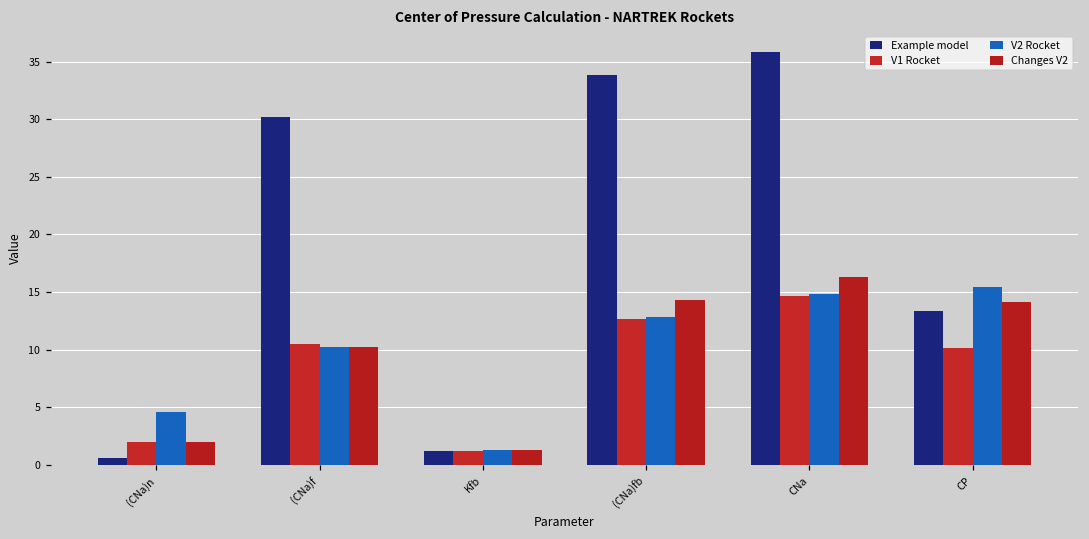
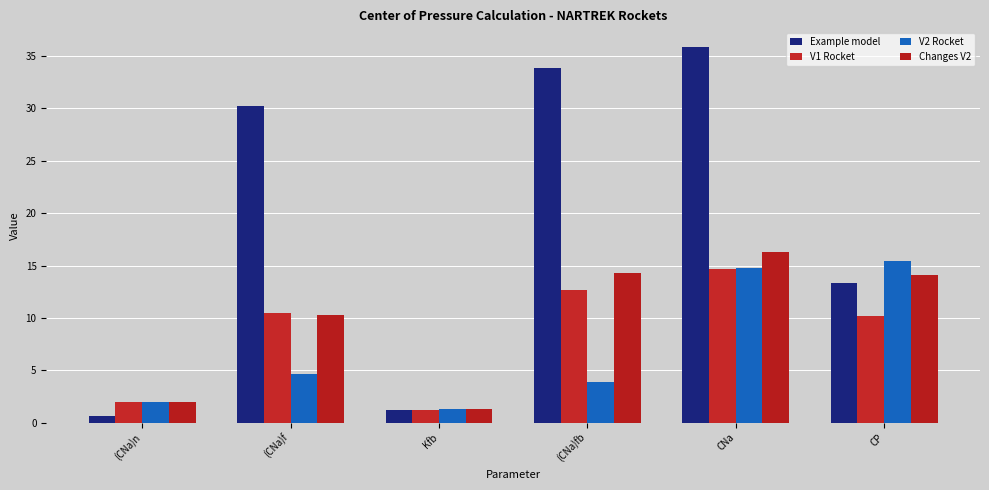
  {
    "Example model": {
      "(CNa)n": 0.6,
      "(CNa)f": 30.2,
      "Kfb": 1.2,
      "(CNa)fb": 33.9,
      "CNa": 35.9,
      "CP": 13.3
    },
    "V2 Rocket": {
-     "(CNa)n": 4.6,
-     "(CNa)f": 10.3,
+     "(CNa)n": 2.0,
+     "(CNa)f": 4.6,
      "Kfb": 1.2,
-     "(CNa)fb": 12.8,
+     "(CNa)fb": 3.9,
      "CNa": 14.8,
      "CP": 15.5
    }
  }
